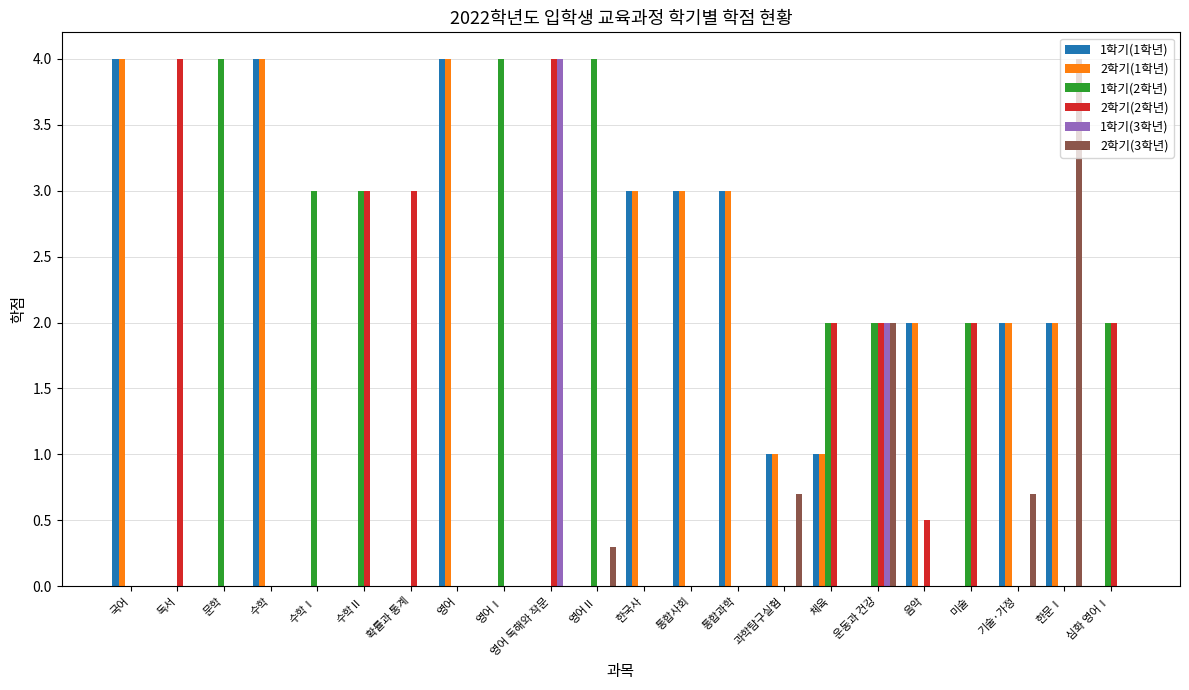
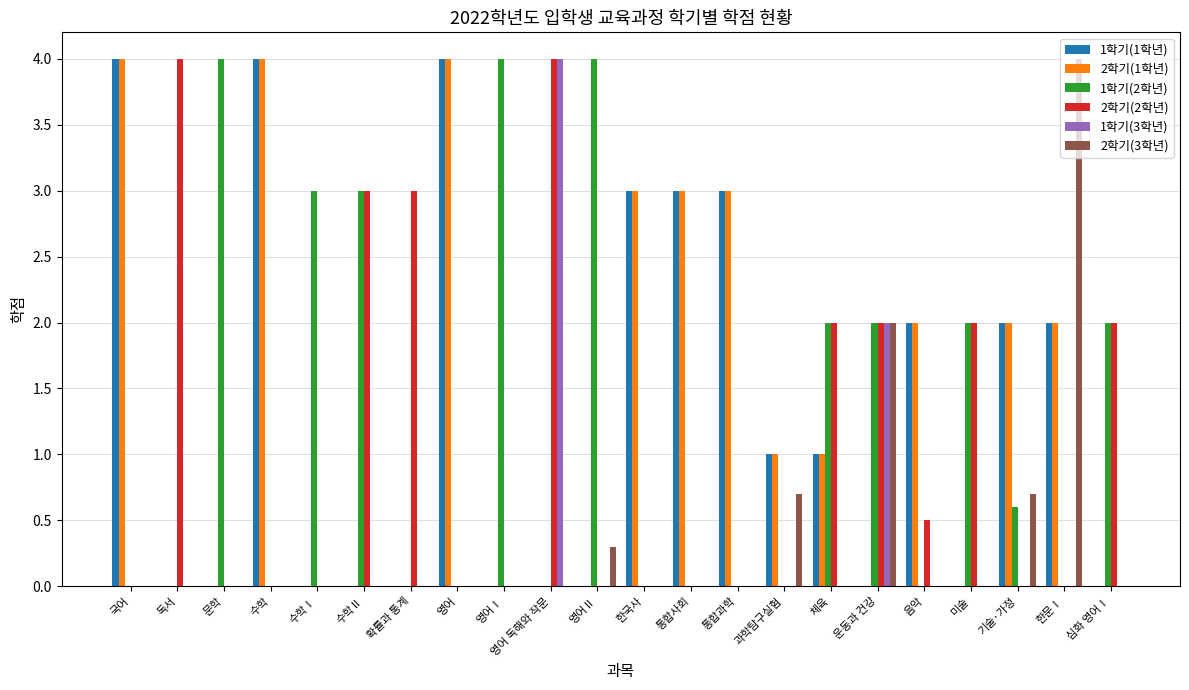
  {
    "1학기(1학년)": {
      "국어": 4.0,
      "독서": 0.0,
      "문학": 0.0,
      "수학": 4.0,
      "수학Ⅰ": 0.0,
      "수학Ⅱ": 0.0,
      "확률과 통계": 0.0,
      "영어": 4.0,
      "영어Ⅰ": 0.0,
      "영어 독해와 작문": 0.0,
      "영어Ⅱ": 0.0,
      "한국사": 3.0,
      "통합사회": 3.0,
      "통합과학": 3.0,
      "과학탐구실험": 1.0,
      "체육": 1.0,
      "운동과 건강": 0.0,
      "음악": 2.0,
      "미술": 0.0,
      "기술·가정": 2.0,
      "한문Ⅰ": 2.0,
      "심화 영어Ⅰ": 0.0
    },
    "2학기(1학년)": {
      "국어": 4.0,
      "독서": 0.0,
      "문학": 0.0,
      "수학": 4.0,
      "수학Ⅰ": 0.0,
      "수학Ⅱ": 0.0,
      "확률과 통계": 0.0,
      "영어": 4.0,
      "영어Ⅰ": 0.0,
      "영어 독해와 작문": 0.0,
      "영어Ⅱ": 0.0,
      "한국사": 3.0,
      "통합사회": 3.0,
      "통합과학": 3.0,
      "과학탐구실험": 1.0,
      "체육": 1.0,
      "운동과 건강": 0.0,
      "음악": 2.0,
      "미술": 0.0,
      "기술·가정": 2.0,
      "한문Ⅰ": 2.0,
      "심화 영어Ⅰ": 0.0
    },
    "1학기(2학년)": {
      "국어": 0.0,
      "독서": 0.0,
      "문학": 4.0,
      "수학": 0.0,
      "수학Ⅰ": 3.0,
      "수학Ⅱ": 3.0,
      "확률과 통계": 0.0,
      "영어": 0.0,
      "영어Ⅰ": 4.0,
      "영어 독해와 작문": 0.0,
      "영어Ⅱ": 4.0,
      "한국사": 0.0,
      "통합사회": 0.0,
      "통합과학": 0.0,
      "과학탐구실험": 0.0,
      "체육": 2.0,
      "운동과 건강": 2.0,
      "음악": 0.0,
      "미술": 2.0,
-     "기술·가정": 0.0,
+     "기술·가정": 0.6,
      "한문Ⅰ": 0.0,
      "심화 영어Ⅰ": 2.0
    },
    "2학기(2학년)": {
      "국어": 0.0,
      "독서": 4.0,
      "문학": 0.0,
      "수학": 0.0,
      "수학Ⅰ": 0.0,
      "수학Ⅱ": 3.0,
      "확률과 통계": 3.0,
      "영어": 0.0,
      "영어Ⅰ": 0.0,
      "영어 독해와 작문": 4.0,
      "영어Ⅱ": 0.0,
      "한국사": 0.0,
      "통합사회": 0.0,
      "통합과학": 0.0,
      "과학탐구실험": 0.0,
      "체육": 2.0,
      "운동과 건강": 2.0,
      "음악": 0.5,
      "미술": 2.0,
      "기술·가정": 0.0,
      "한문Ⅰ": 0.0,
      "심화 영어Ⅰ": 2.0
    },
    "1학기(3학년)": {
      "국어": 0.0,
      "독서": 0.0,
      "문학": 0.0,
      "수학": 0.0,
      "수학Ⅰ": 0.0,
      "수학Ⅱ": 0.0,
      "확률과 통계": 0.0,
      "영어": 0.0,
      "영어Ⅰ": 0.0,
      "영어 독해와 작문": 4.0,
      "영어Ⅱ": 0.0,
      "한국사": 0.0,
      "통합사회": 0.0,
      "통합과학": 0.0,
      "과학탐구실험": 0.0,
      "체육": 0.0,
      "운동과 건강": 2.0,
      "음악": 0.0,
      "미술": 0.0,
      "기술·가정": 0.0,
      "한문Ⅰ": 0.0,
      "심화 영어Ⅰ": 0.0
    },
    "2학기(3학년)": {
      "국어": 0.0,
      "독서": 0.0,
      "문학": 0.0,
      "수학": 0.0,
      "수학Ⅰ": 0.0,
      "수학Ⅱ": 0.0,
      "확률과 통계": 0.0,
      "영어": 0.0,
      "영어Ⅰ": 0.0,
      "영어 독해와 작문": 0.0,
      "영어Ⅱ": 0.3,
      "한국사": 0.0,
      "통합사회": 0.0,
      "통합과학": 0.0,
      "과학탐구실험": 0.7,
      "체육": 0.0,
      "운동과 건강": 2.0,
      "음악": 0.0,
      "미술": 0.0,
      "기술·가정": 0.7,
      "심화 영어Ⅰ": 0.0
    }
  }
